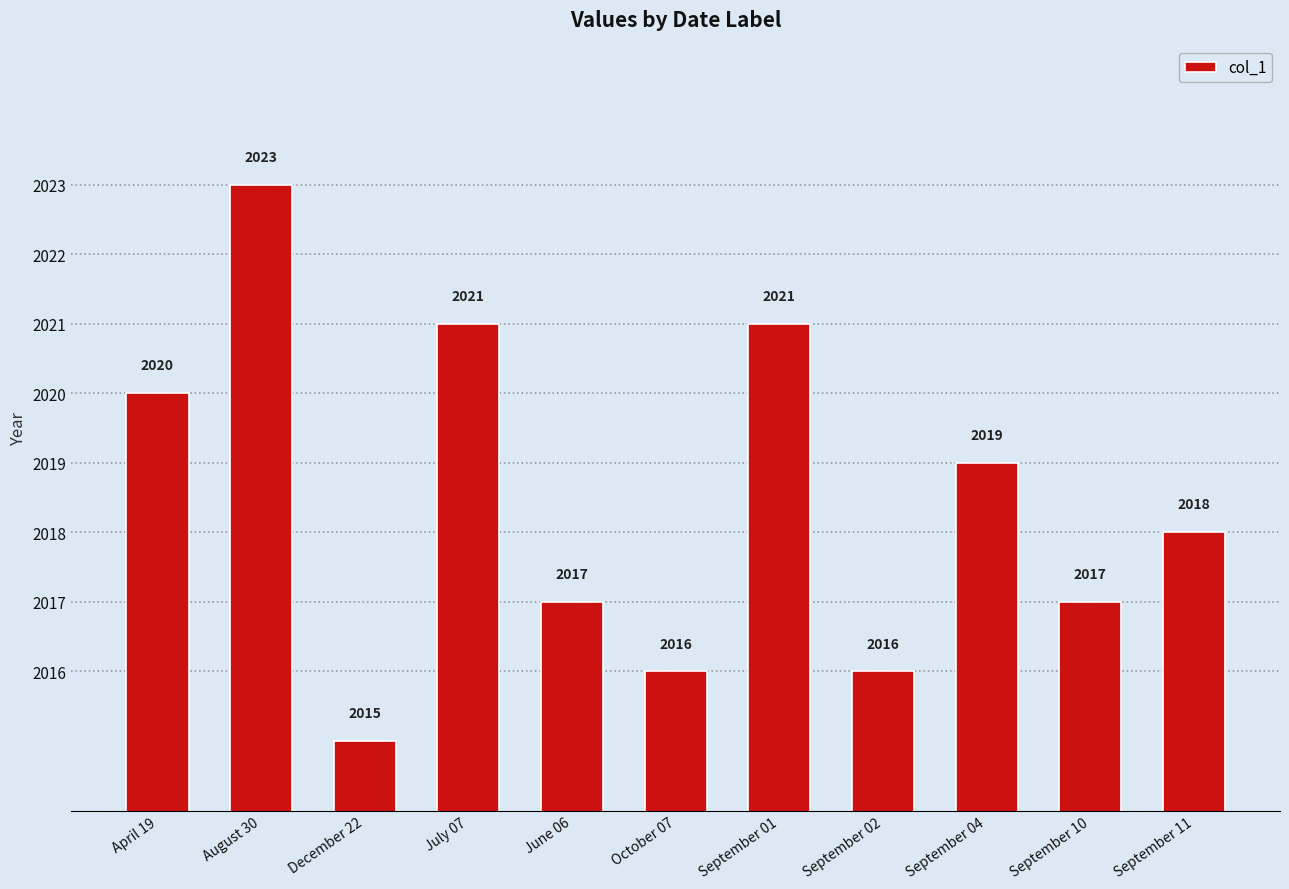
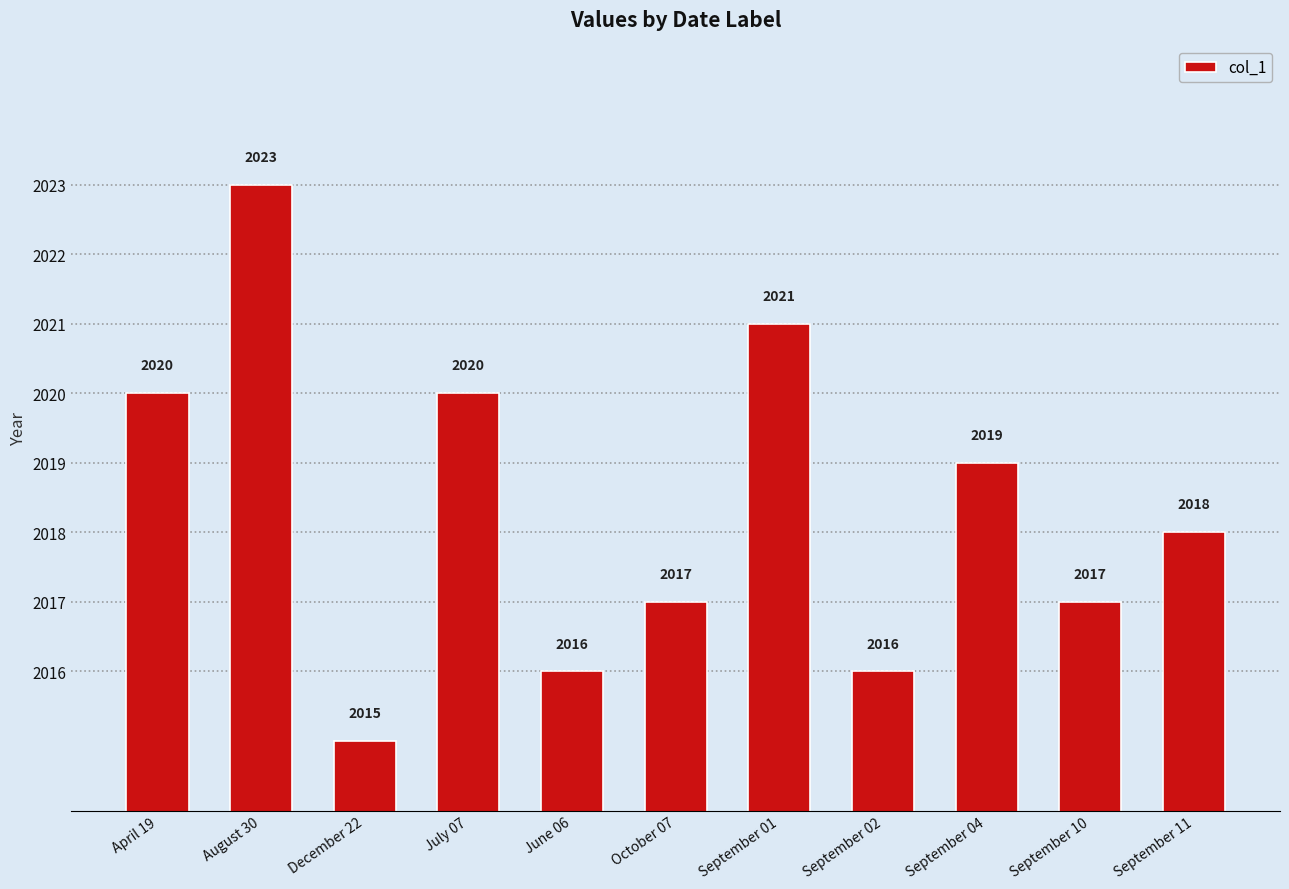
  {
    "April 19": 2020,
    "August 30": 2023,
    "December 22": 2015,
-   "July 07": 2021,
-   "June 06": 2017,
-   "October 07": 2016,
+   "July 07": 2020,
+   "June 06": 2016,
+   "October 07": 2017,
    "September 01": 2021,
    "September 02": 2016,
    "September 04": 2019,
    "September 10": 2017,
    "September 11": 2018
  }
